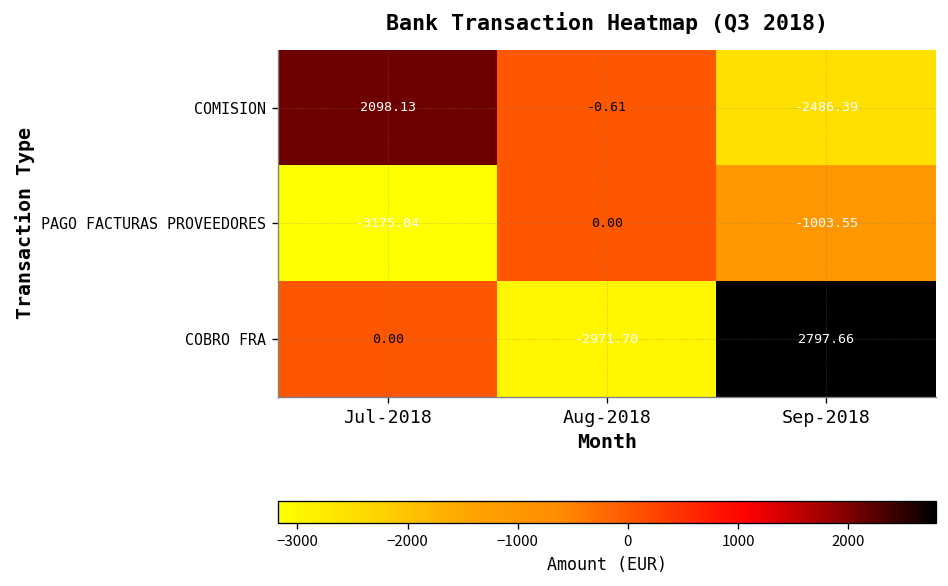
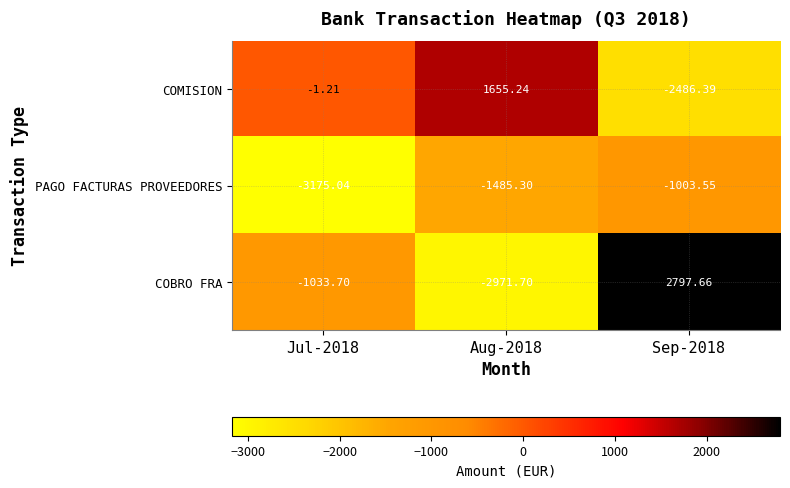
  {
    "COMISION": {
-     "Jul-2018": 2098.13,
-     "Aug-2018": -0.61,
+     "Jul-2018": -1.21,
+     "Aug-2018": 1655.24,
      "Sep-2018": -2486.39
    },
    "PAGO FACTURAS PROVEEDORES": {
      "Jul-2018": -3175.04,
-     "Aug-2018": 0.00,
+     "Aug-2018": -1485.30,
      "Sep-2018": -1003.55
    },
    "COBRO FRA": {
-     "Jul-2018": 0.00,
+     "Jul-2018": -1033.70,
      "Aug-2018": -2971.70,
      "Sep-2018": 2797.66
    }
  }
